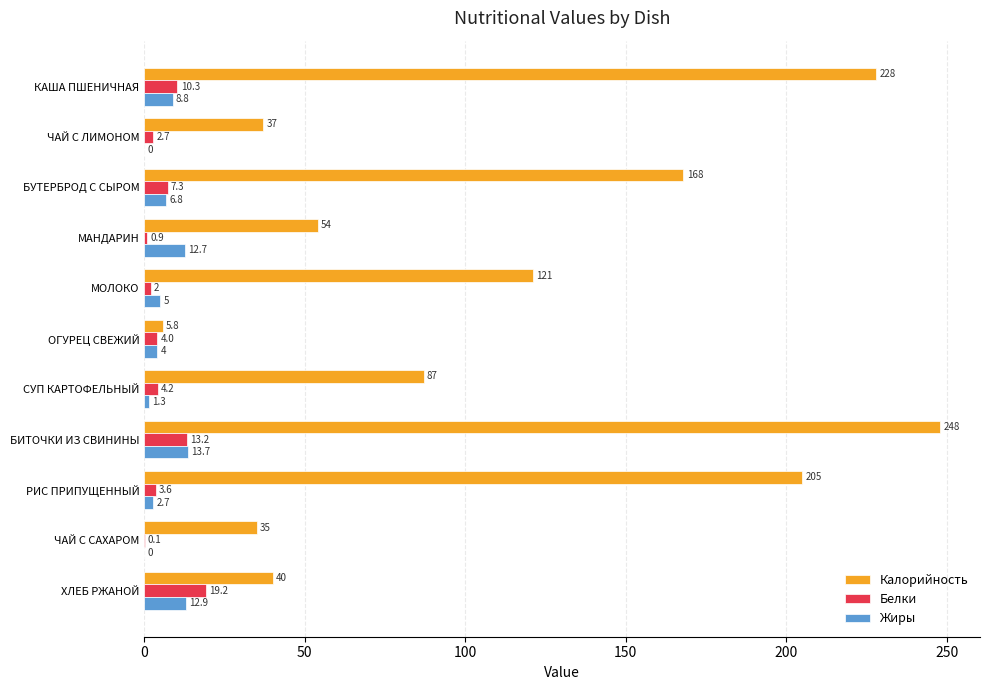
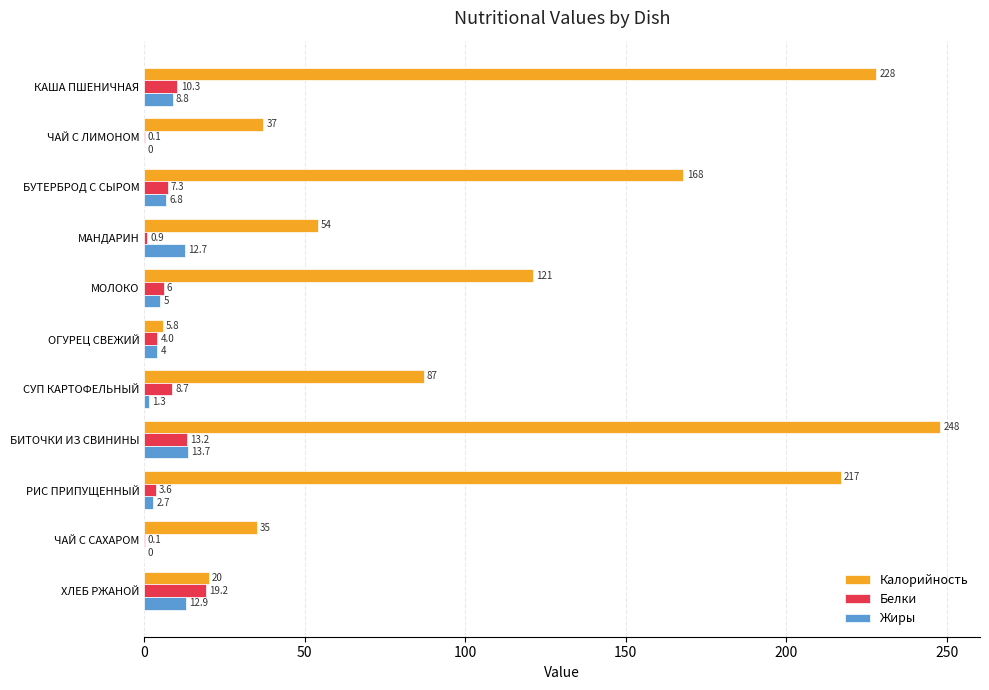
  {
    "Калорийность": {
      "КАША ПШЕНИЧНАЯ": 228,
      "ЧАЙ С ЛИМОНОМ": 37,
      "БУТЕРБРОД С СЫРОМ": 168,
      "МАНДАРИН": 54,
      "МОЛОКО": 121,
      "ОГУРЕЦ СВЕЖИЙ": 5.8,
      "СУП КАРТОФЕЛЬНЫЙ": 87,
      "БИТОЧКИ ИЗ СВИНИНЫ": 248,
-     "РИС ПРИПУЩЕННЫЙ": 205,
+     "РИС ПРИПУЩЕННЫЙ": 217,
      "ЧАЙ С САХАРОМ": 35,
-     "ХЛЕБ РЖАНОЙ": 40
+     "ХЛЕБ РЖАНОЙ": 20
    },
    "Белки": {
      "КАША ПШЕНИЧНАЯ": 10.3,
-     "ЧАЙ С ЛИМОНОМ": 2.7,
+     "ЧАЙ С ЛИМОНОМ": 0.1,
      "БУТЕРБРОД С СЫРОМ": 7.3,
      "МАНДАРИН": 0.9,
-     "МОЛОКО": 2,
+     "МОЛОКО": 6,
      "ОГУРЕЦ СВЕЖИЙ": 4.0,
-     "СУП КАРТОФЕЛЬНЫЙ": 4.2,
+     "СУП КАРТОФЕЛЬНЫЙ": 8.7,
      "БИТОЧКИ ИЗ СВИНИНЫ": 13.2,
      "РИС ПРИПУЩЕННЫЙ": 3.6,
      "ЧАЙ С САХАРОМ": 0.1,
      "ХЛЕБ РЖАНОЙ": 19.2
    },
    "Жиры": {
      "КАША ПШЕНИЧНАЯ": 8.8,
      "ЧАЙ С ЛИМОНОМ": 0,
      "БУТЕРБРОД С СЫРОМ": 6.8,
      "МАНДАРИН": 12.7,
      "МОЛОКО": 5,
      "ОГУРЕЦ СВЕЖИЙ": 4,
      "СУП КАРТОФЕЛЬНЫЙ": 1.3,
      "БИТОЧКИ ИЗ СВИНИНЫ": 13.7,
      "РИС ПРИПУЩЕННЫЙ": 2.7,
      "ЧАЙ С САХАРОМ": 0,
      "ХЛЕБ РЖАНОЙ": 12.9
    }
  }
